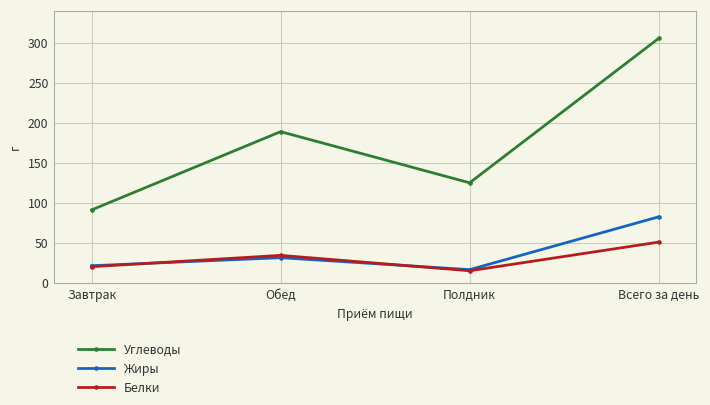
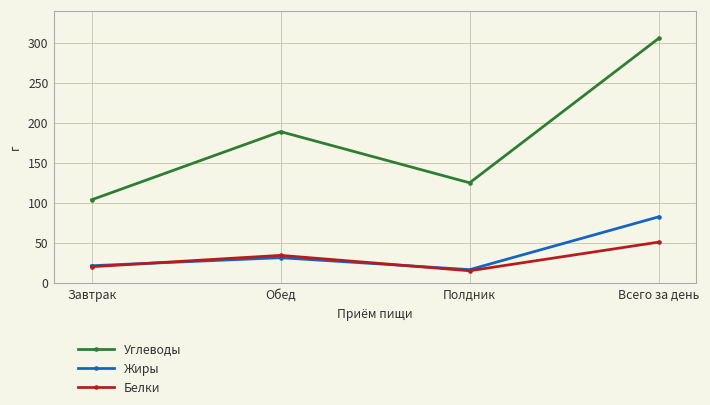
  {
    "Углеводы": {
-     "Завтрак": 90,
+     "Завтрак": 100,
      "Обед": 190,
      "Полдник": 130,
      "Всего за день": 310
    },
    "Жиры": {
      "Всего за день": 80
    },
    "Белки": {
      "Всего за день": 50
    }
  }
